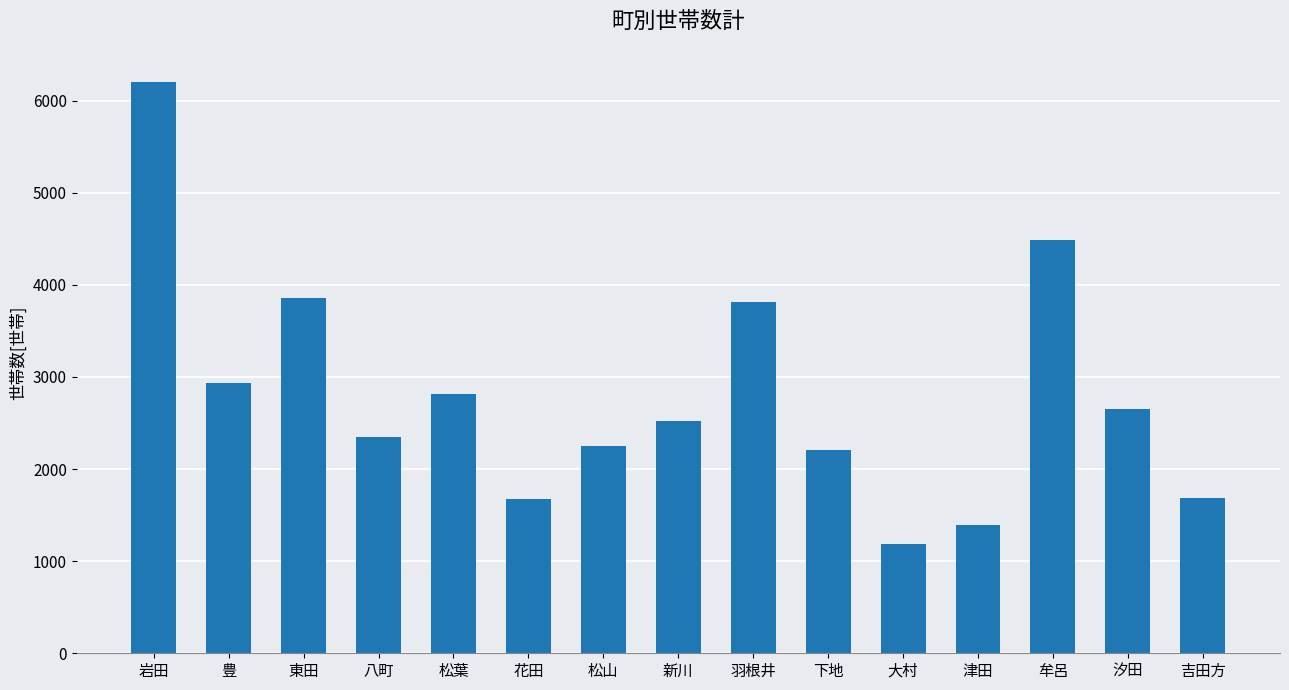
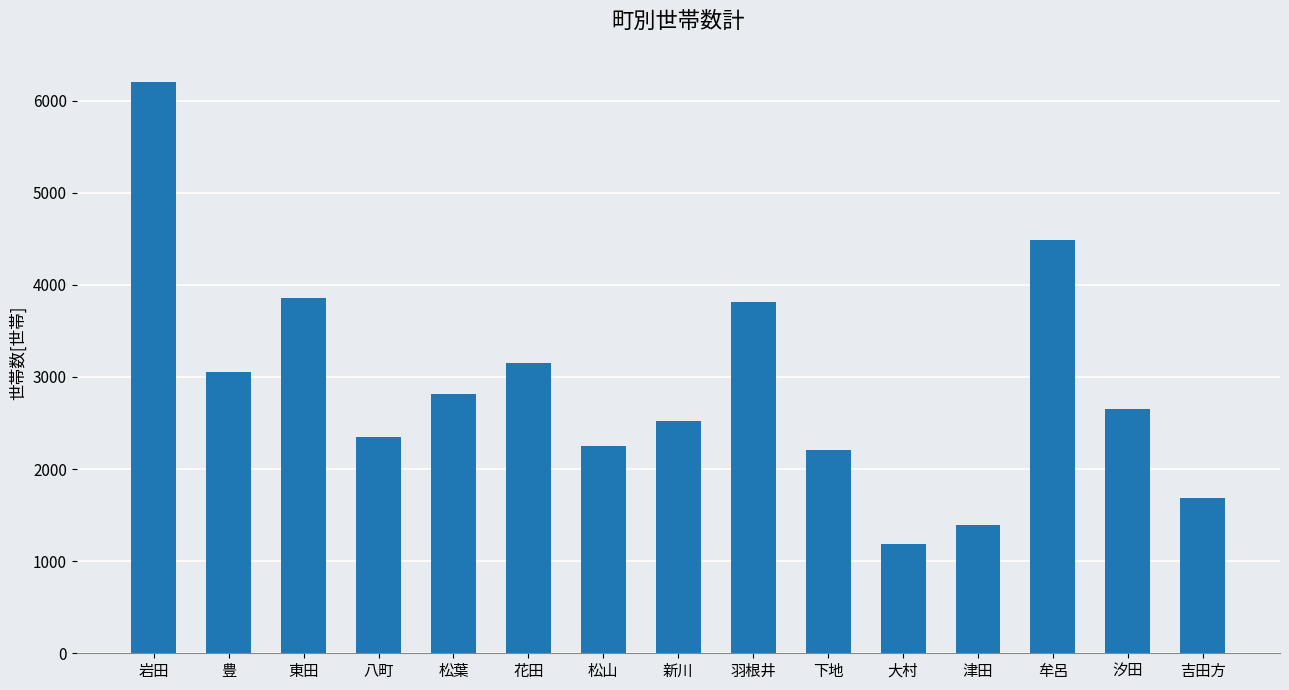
  {
    "岩田": 6200,
-   "豊": 2900,
+   "豊": 3100,
    "東田": 3900,
    "八町": 2300,
    "松葉": 2800,
-   "花田": 1700,
+   "花田": 3100,
    "松山": 2200,
    "新川": 2500,
    "羽根井": 3800,
    "下地": 2200,
    "大村": 1200,
    "津田": 1400,
    "牟呂": 4500,
    "汐田": 2600,
    "吉田方": 1700
  }
